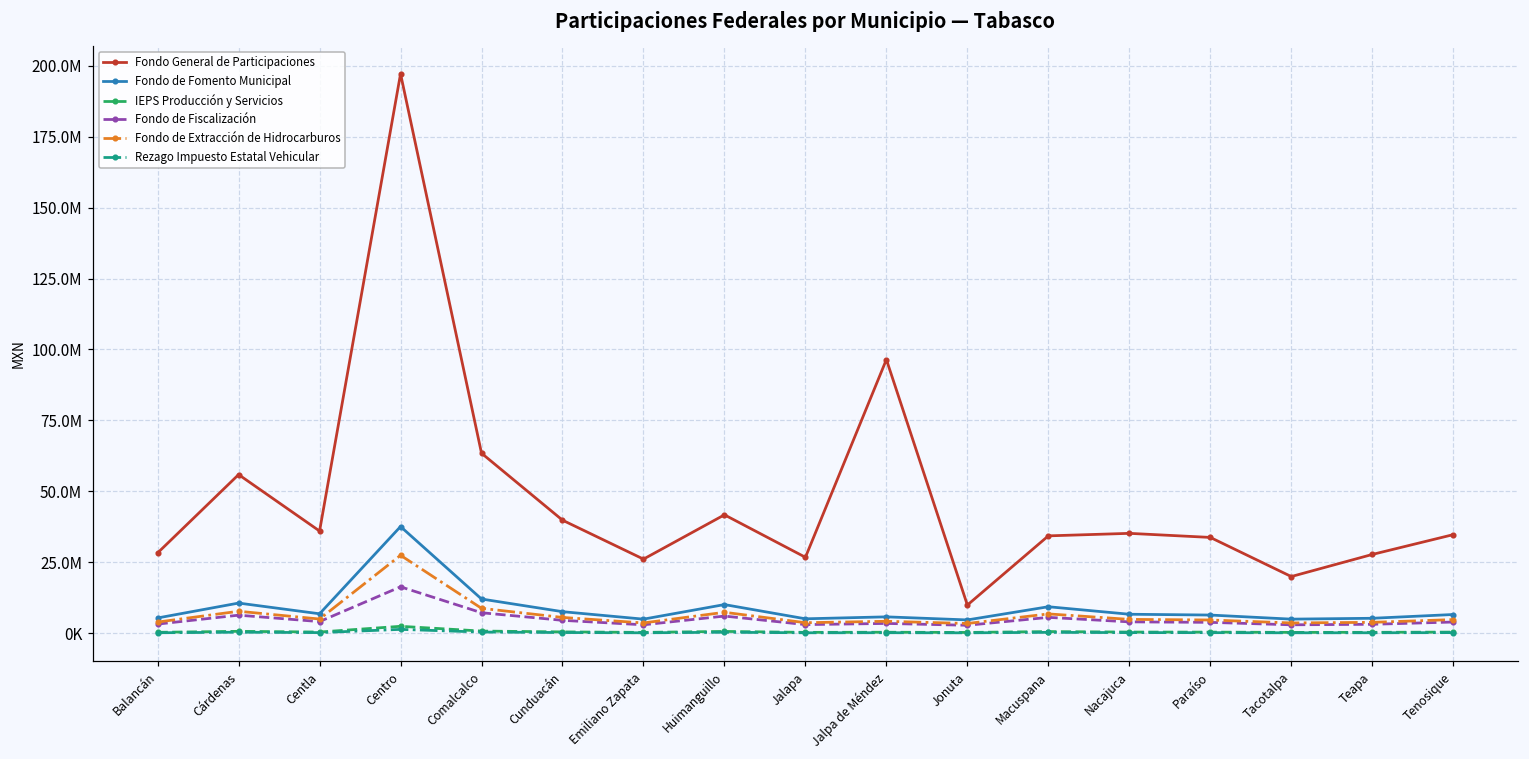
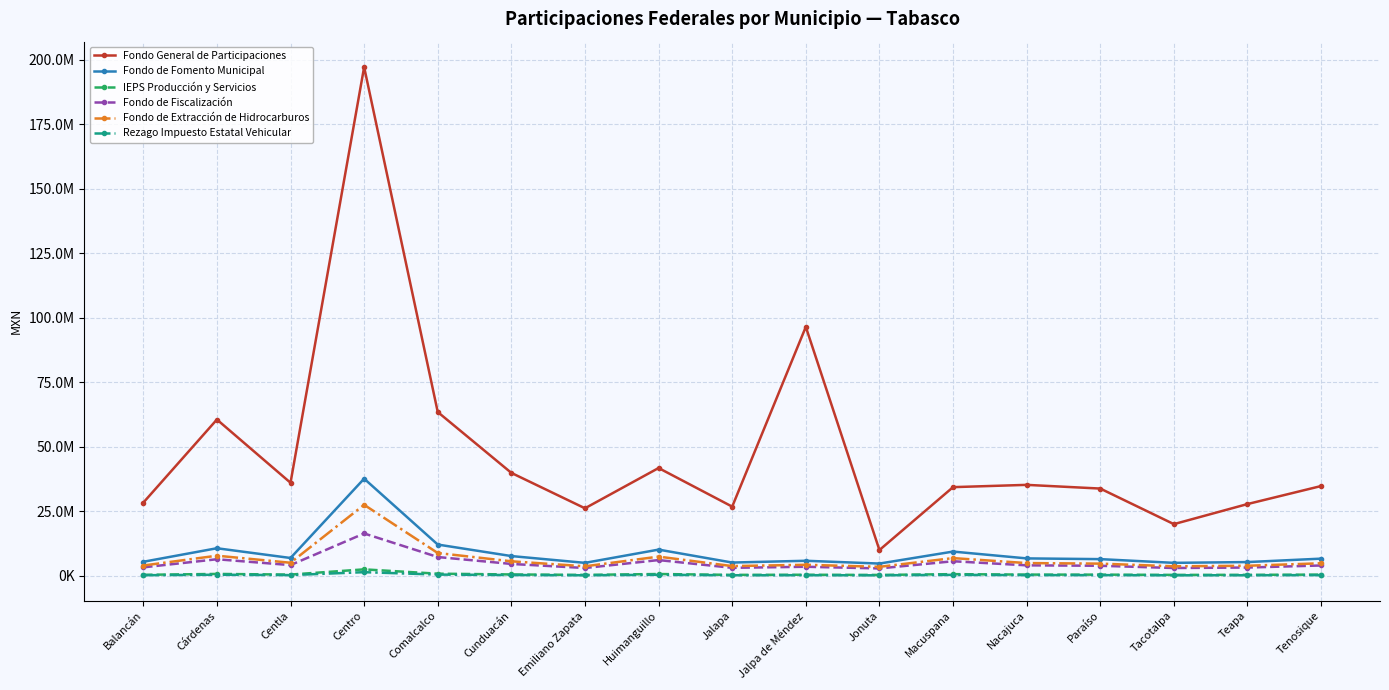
  {
    "Fondo General de Participaciones": {
      "Balancán": 28000000,
-     "Cárdenas": 56000000,
+     "Cárdenas": 61000000,
      "Centla": 36000000,
      "Centro": 197000000,
      "Comalcalco": 63000000,
      "Cunduacán": 40000000,
      "Emiliano Zapata": 26000000,
      "Huimanguillo": 42000000,
      "Jalapa": 27000000,
      "Jalpa de Méndez": 96000000,
      "Jonuta": 10000000,
      "Macuspana": 34000000,
      "Nacajuca": 35000000,
      "Paraíso": 34000000,
      "Tacotalpa": 20000000,
      "Teapa": 28000000,
      "Tenosique": 35000000
    },
    "Fondo de Fomento Municipal": {
      "Balancán": 5000000,
      "Cárdenas": 11000000,
      "Centla": 7000000,
      "Centro": 38000000,
      "Comalcalco": 12000000,
      "Cunduacán": 8000000,
      "Emiliano Zapata": 5000000,
      "Huimanguillo": 10000000,
      "Jalapa": 5000000,
      "Jalpa de Méndez": 6000000,
      "Jonuta": 5000000,
      "Macuspana": 9000000,
      "Nacajuca": 7000000,
      "Paraíso": 6000000,
      "Tacotalpa": 5000000,
      "Teapa": 5000000,
      "Tenosique": 7000000
    },
    "Fondo de Fiscalización": {
      "Cárdenas": 6000000,
      "Centro": 16000000,
      "Comalcalco": 7000000,
      "Cunduacán": 5000000,
      "Huimanguillo": 6000000,
      "Macuspana": 6000000
    },
    "Fondo de Extracción de Hidrocarburos": {
      "Cárdenas": 8000000,
      "Centro": 27000000,
      "Comalcalco": 9000000,
      "Cunduacán": 6000000,
      "Huimanguillo": 7000000,
      "Macuspana": 7000000
    }
  }
